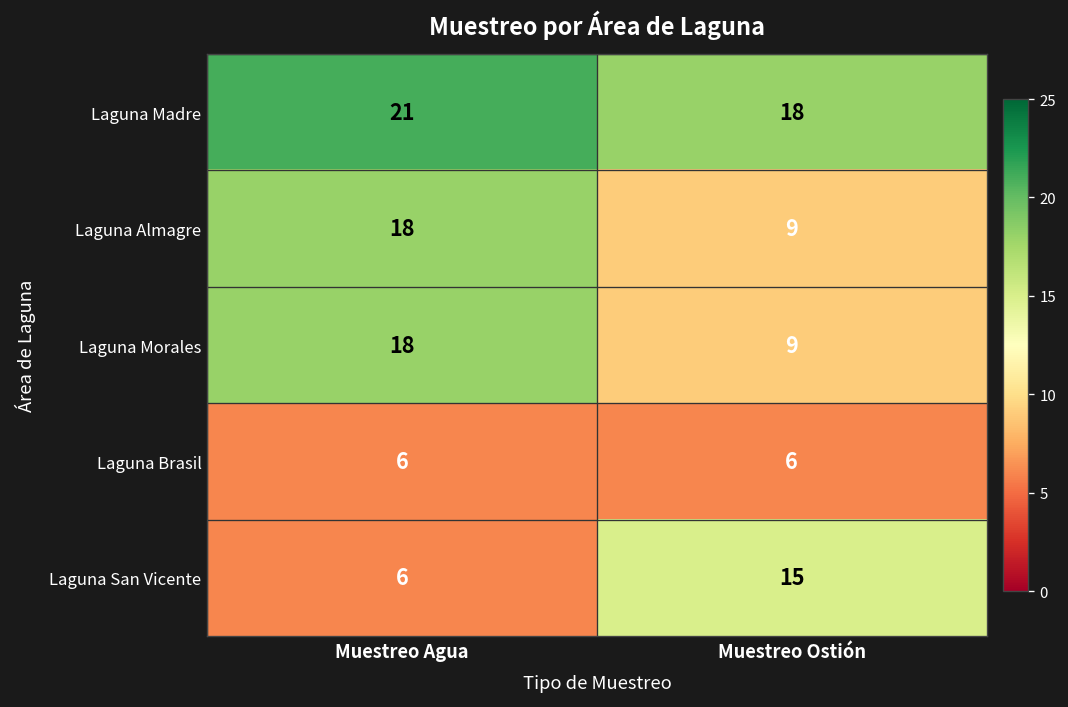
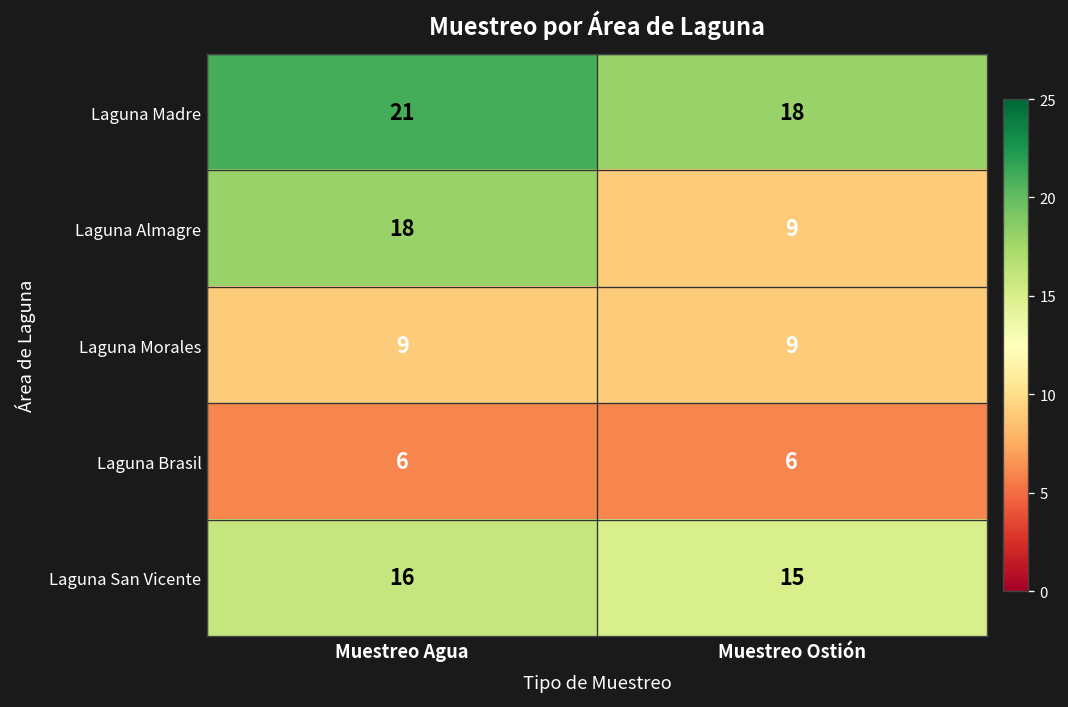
  {
    "Laguna Madre": {
      "Muestreo Agua": 21,
      "Muestreo Ostión": 18
    },
    "Laguna Almagre": {
      "Muestreo Agua": 18,
      "Muestreo Ostión": 9
    },
    "Laguna Morales": {
-     "Muestreo Agua": 18,
+     "Muestreo Agua": 9,
      "Muestreo Ostión": 9
    },
    "Laguna Brasil": {
      "Muestreo Agua": 6,
      "Muestreo Ostión": 6
    },
    "Laguna San Vicente": {
-     "Muestreo Agua": 6,
+     "Muestreo Agua": 16,
      "Muestreo Ostión": 15
    }
  }
